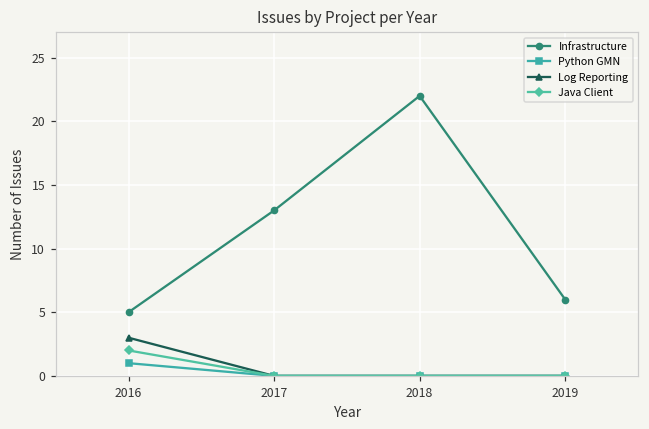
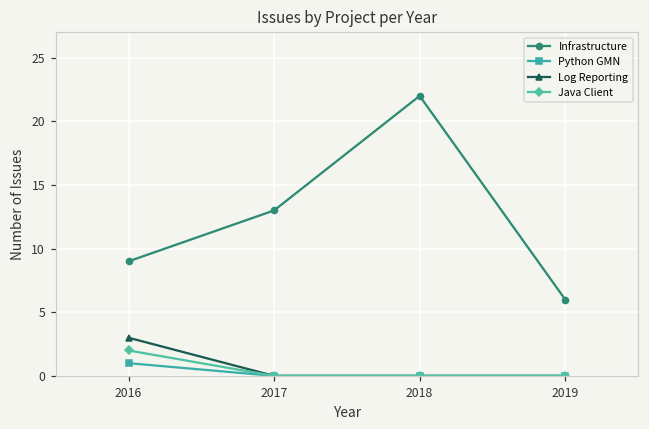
  {
    "Infrastructure": {
-     "2016": 5,
+     "2016": 9,
      "2017": 13,
      "2018": 22,
      "2019": 6
    },
    "Log Reporting": {
      "2016": 3
    }
  }
